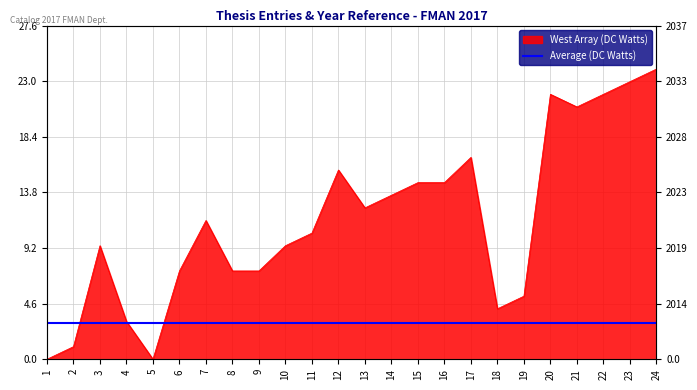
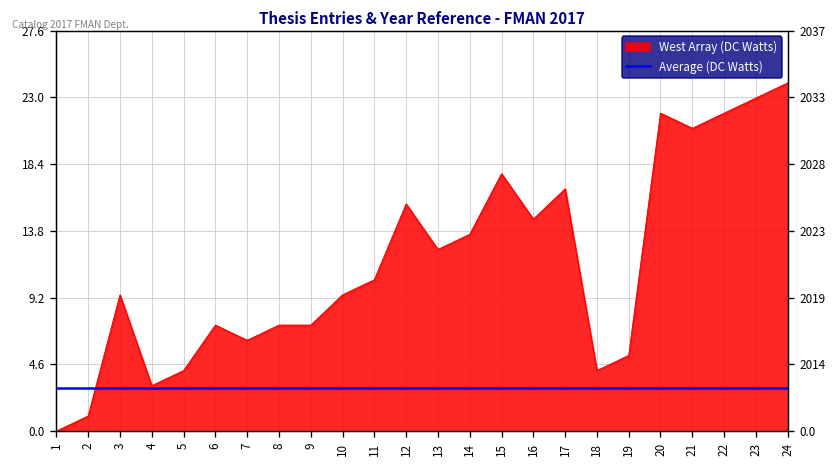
  {
    "West Array (DC Watts)": {
      "1": 0.0,
      "2": 1.0,
      "3": 9.4,
-     "5": 0.0,
+     "5": 4.2,
      "6": 7.3,
-     "7": 11.5,
+     "7": 6.3,
      "8": 7.3,
      "9": 7.3,
      "10": 9.4,
      "11": 10.4,
      "12": 15.7,
      "13": 12.5,
      "14": 13.6,
-     "15": 14.6,
+     "15": 17.7,
      "16": 14.6,
      "17": 16.7,
      "18": 4.2,
      "19": 5.2,
      "20": 21.9,
      "21": 20.9,
      "22": 21.9,
      "23": 23.0,
      "24": 24.0
    },
    "Average (DC Watts)": {
      "1": 3.0,
      "2": 3.0,
      "3": 3.0,
      "5": 3.0,
      "6": 3.0,
      "7": 3.0,
      "8": 3.0,
      "9": 3.0,
      "10": 3.0,
      "11": 3.0,
      "12": 3.0,
      "13": 3.0,
      "14": 3.0,
      "15": 3.0,
      "16": 3.0,
      "17": 3.0,
      "18": 3.0,
      "19": 3.0,
      "20": 3.0,
      "21": 3.0,
      "22": 3.0,
      "23": 3.0,
      "24": 3.0
    }
  }
